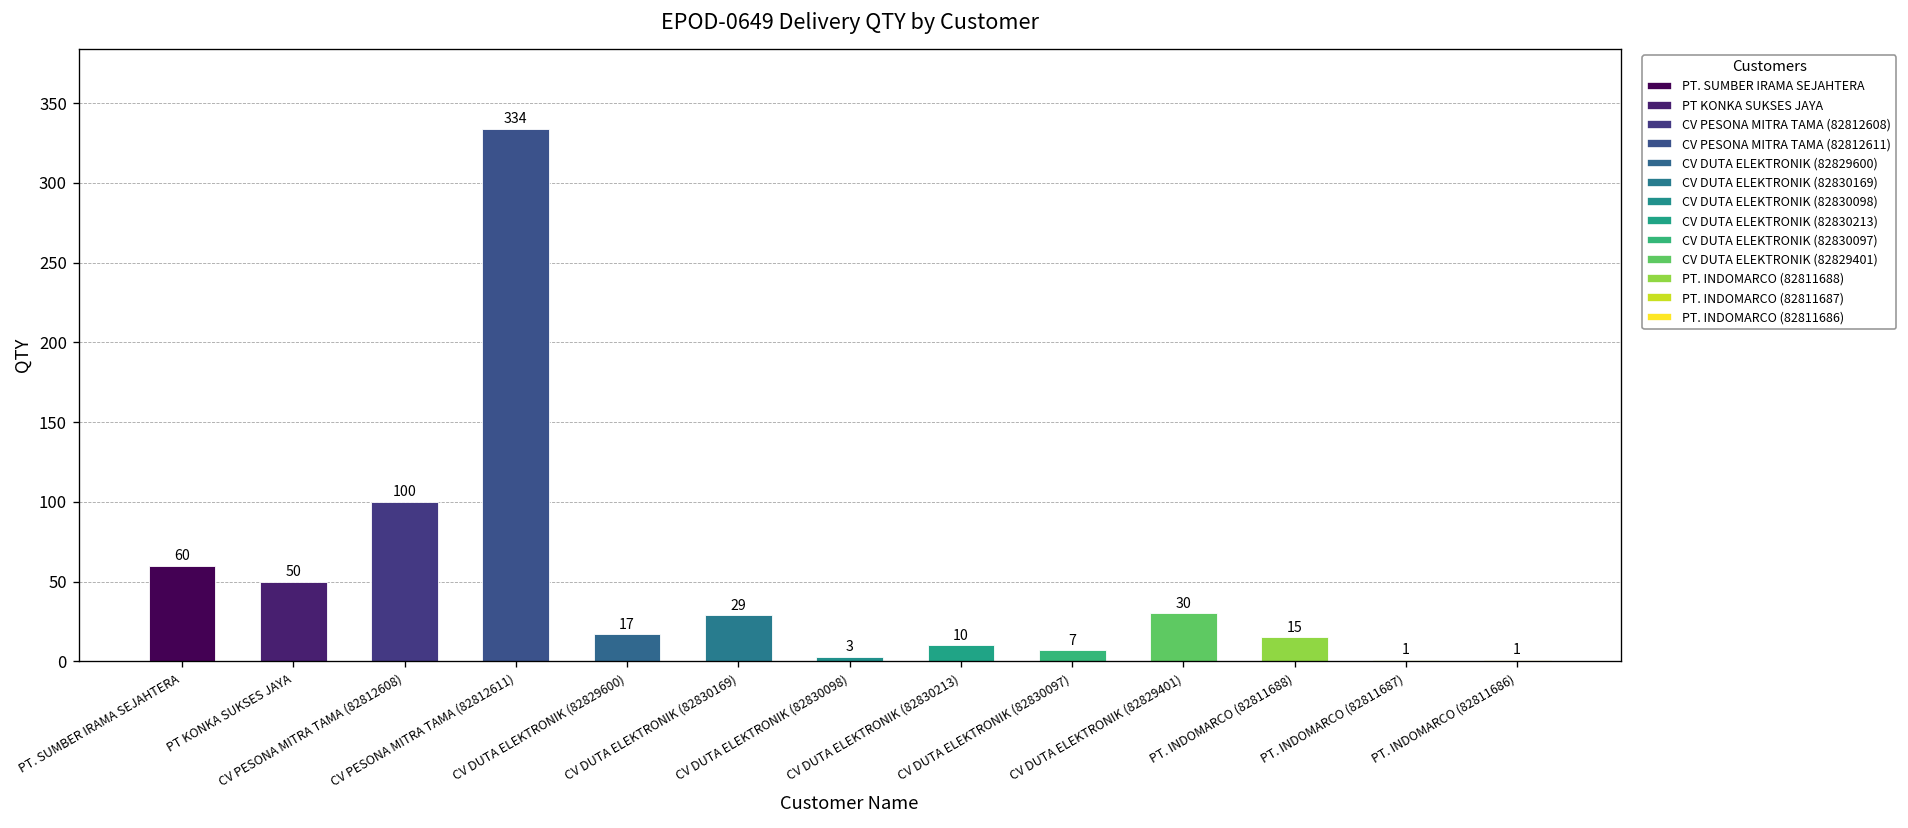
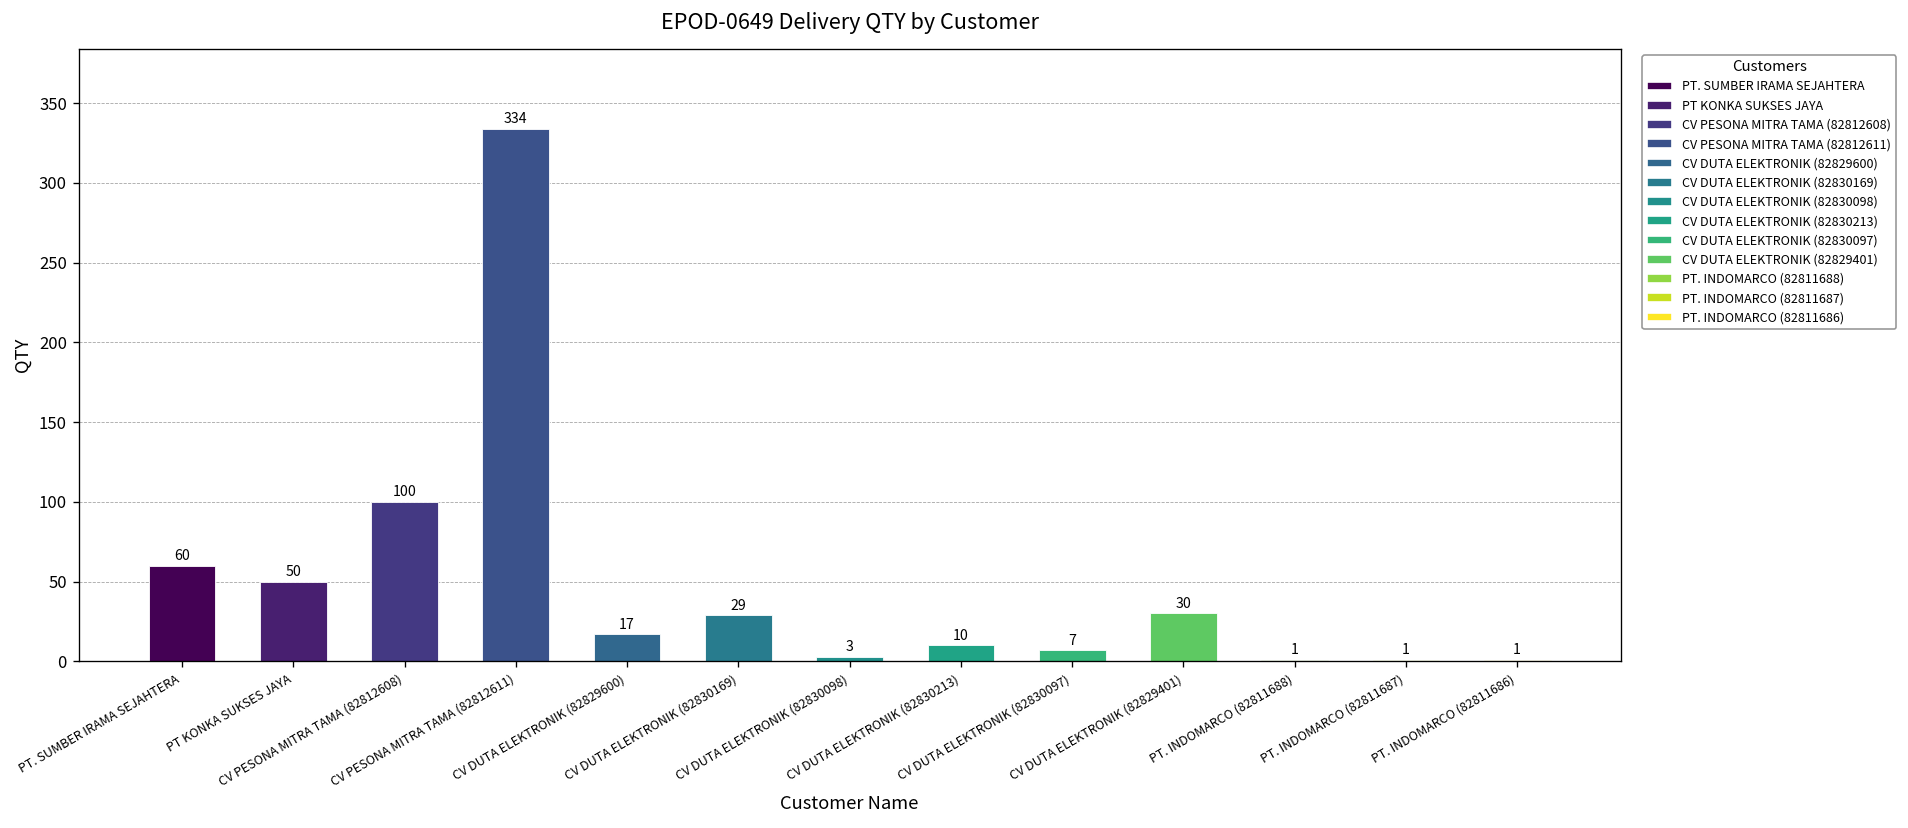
  {
    "PT. SUMBER IRAMA SEJAHTERA": 60,
    "PT KONKA SUKSES JAYA": 50,
    "CV PESONA MITRA TAMA (82812608)": 100,
    "CV PESONA MITRA TAMA (82812611)": 334,
    "CV DUTA ELEKTRONIK (82829600)": 17,
    "CV DUTA ELEKTRONIK (82830169)": 29,
    "CV DUTA ELEKTRONIK (82830098)": 3,
    "CV DUTA ELEKTRONIK (82830213)": 10,
    "CV DUTA ELEKTRONIK (82830097)": 7,
    "CV DUTA ELEKTRONIK (82829401)": 30,
-   "PT. INDOMARCO (82811688)": 15,
+   "PT. INDOMARCO (82811688)": 1,
    "PT. INDOMARCO (82811687)": 1,
    "PT. INDOMARCO (82811686)": 1
  }
